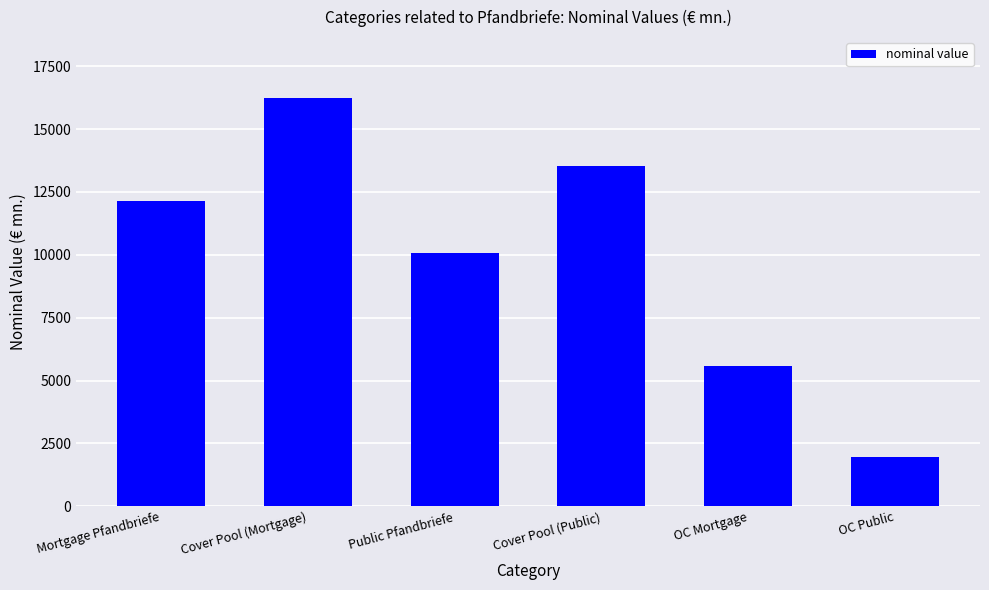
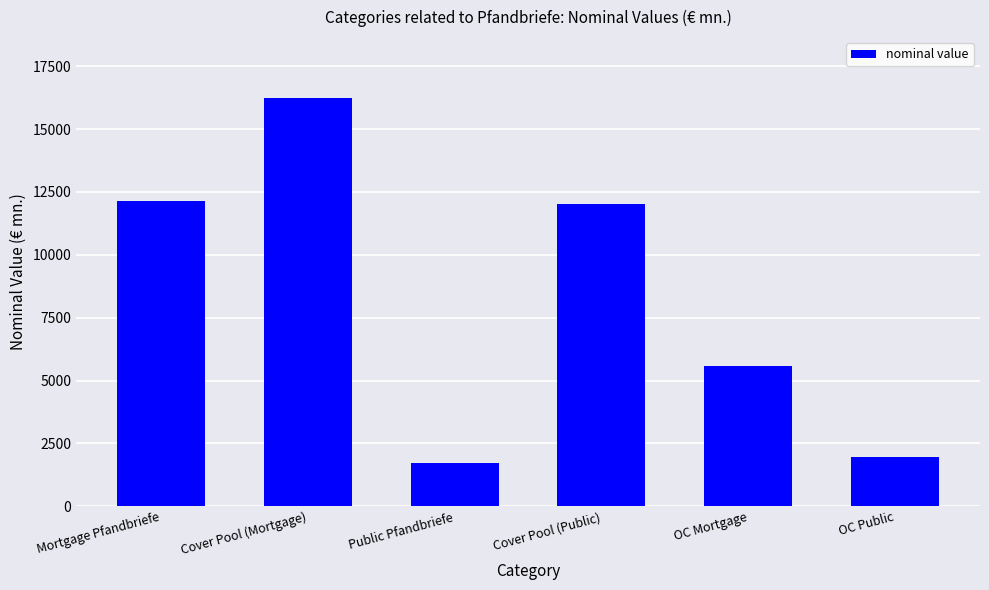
  {
    "Mortgage Pfandbriefe": 12200,
    "Cover Pool (Mortgage)": 16200,
-   "Public Pfandbriefe": 10100,
-   "Cover Pool (Public)": 13500,
+   "Public Pfandbriefe": 1700,
+   "Cover Pool (Public)": 12000,
    "OC Mortgage": 5600,
    "OC Public": 2000
  }
